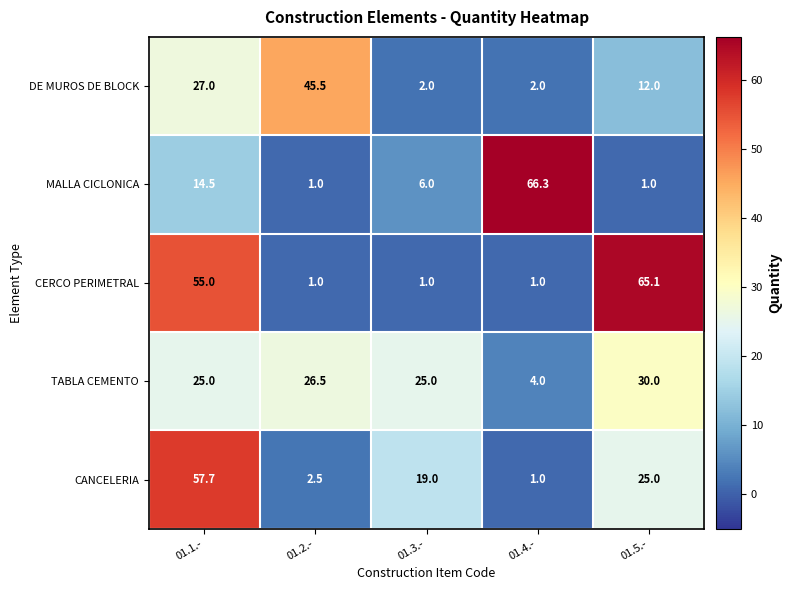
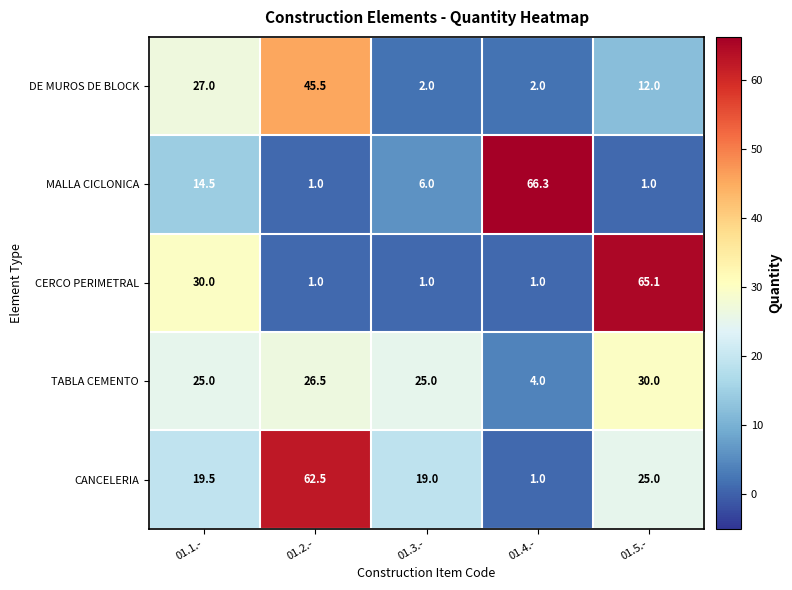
  {
    "DE MUROS DE BLOCK": {
      "01.1.-": 27.0,
      "01.2.-": 45.5,
      "01.3.-": 2.0,
      "01.4.-": 2.0,
      "01.5.-": 12.0
    },
    "MALLA CICLONICA": {
      "01.1.-": 14.5,
      "01.2.-": 1.0,
      "01.3.-": 6.0,
      "01.4.-": 66.3,
      "01.5.-": 1.0
    },
    "CERCO PERIMETRAL": {
-     "01.1.-": 55.0,
+     "01.1.-": 30.0,
      "01.2.-": 1.0,
      "01.3.-": 1.0,
      "01.4.-": 1.0,
      "01.5.-": 65.1
    },
    "TABLA CEMENTO": {
      "01.1.-": 25.0,
      "01.2.-": 26.5,
      "01.3.-": 25.0,
      "01.4.-": 4.0,
      "01.5.-": 30.0
    },
    "CANCELERIA": {
-     "01.1.-": 57.7,
-     "01.2.-": 2.5,
+     "01.1.-": 19.5,
+     "01.2.-": 62.5,
      "01.3.-": 19.0,
      "01.4.-": 1.0,
      "01.5.-": 25.0
    }
  }
